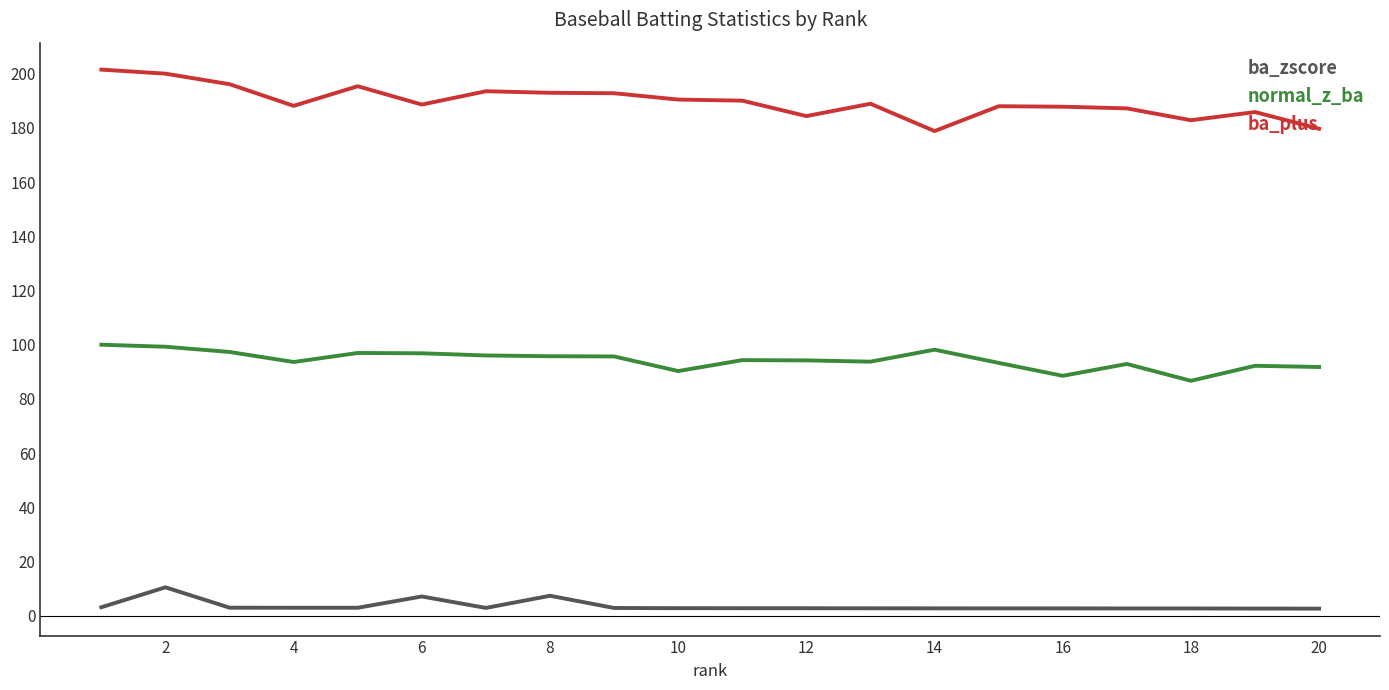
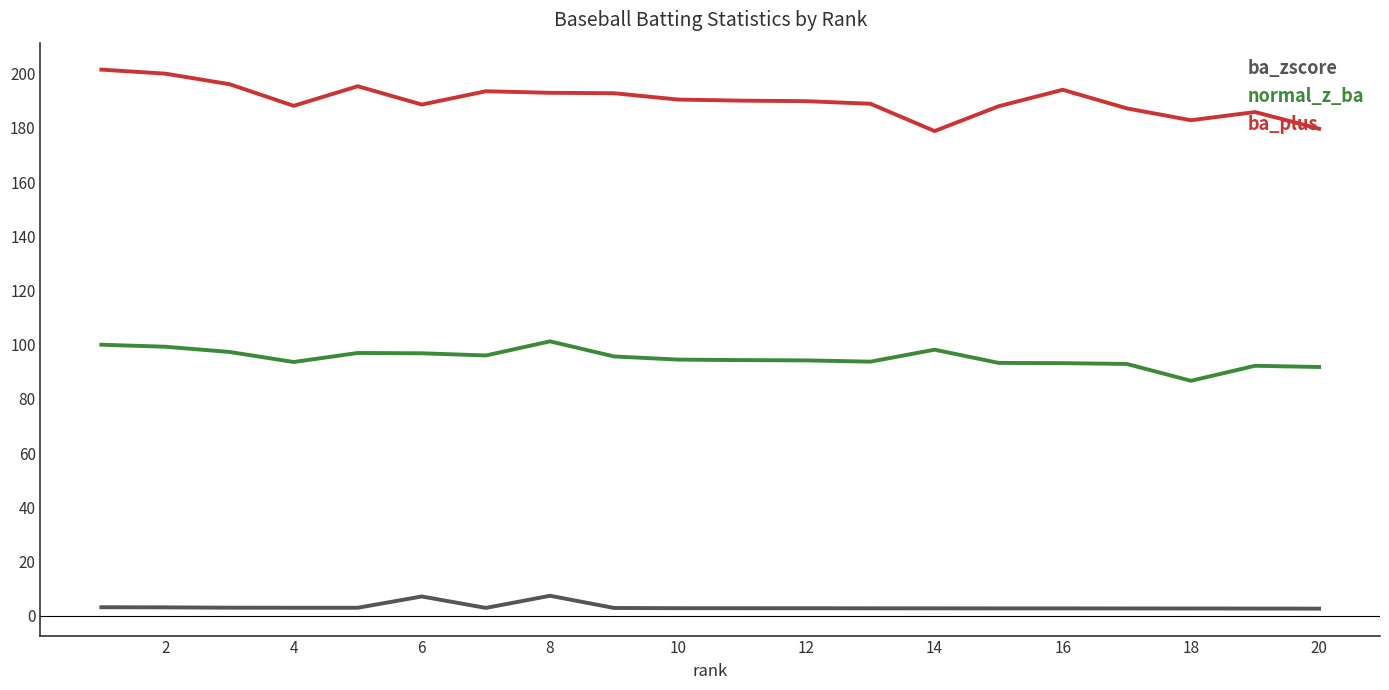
  {
    "ba_zscore": {
-     "2": 11,
+     "2": 3,
      "4": 3,
      "6": 7,
      "8": 7,
      "10": 3,
      "12": 3,
      "14": 3,
      "16": 3,
      "18": 3,
      "20": 3
    },
    "normal_z_ba": {
      "2": 99,
      "4": 94,
      "6": 97,
-     "8": 96,
-     "10": 90,
+     "8": 101,
+     "10": 95,
      "12": 94,
      "14": 98,
-     "16": 89,
+     "16": 93,
      "18": 87,
      "20": 92
    },
    "ba_plus": {
      "2": 200,
      "4": 188,
      "6": 189,
      "8": 193,
      "10": 190,
-     "12": 184,
+     "12": 190,
      "14": 179,
-     "16": 188,
+     "16": 194,
      "18": 183,
      "20": 180
    }
  }
